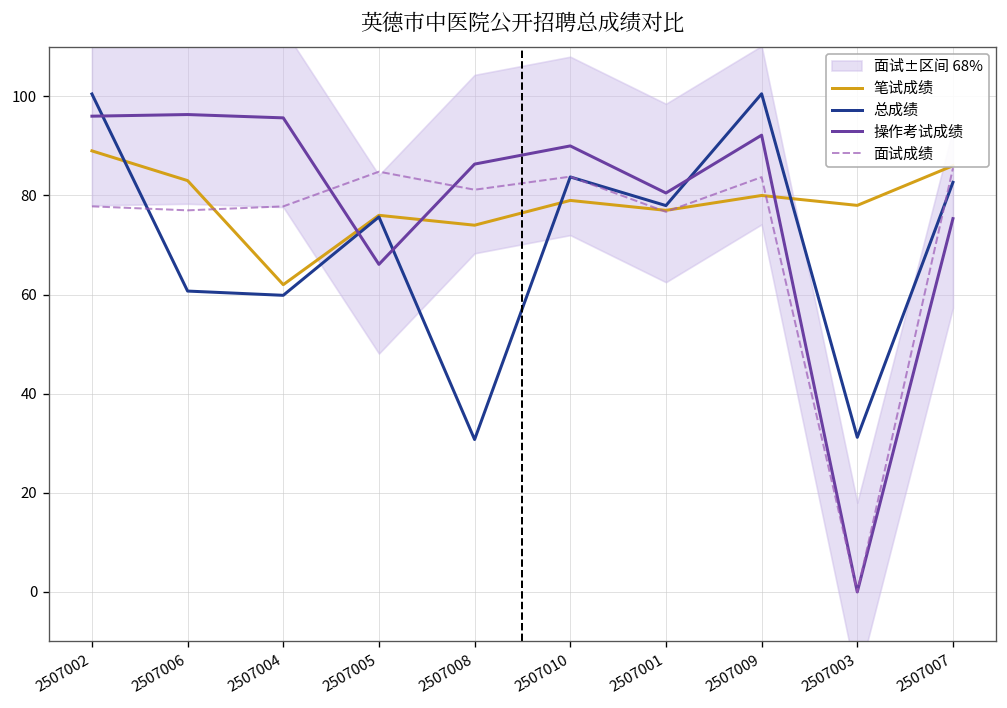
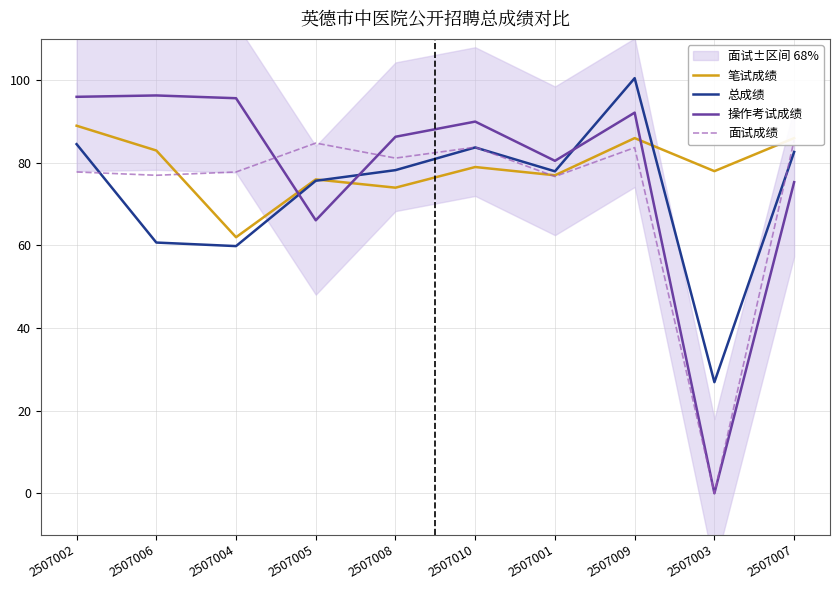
  {
    "笔试成绩": {
      "2507002": 89,
      "2507006": 83,
      "2507004": 62,
      "2507008": 74,
      "2507010": 79,
-     "2507009": 80,
+     "2507009": 86,
      "2507003": 78
    },
    "总成绩": {
-     "2507002": 100,
+     "2507002": 85,
      "2507006": 61,
      "2507004": 60,
-     "2507008": 31,
+     "2507008": 78,
      "2507001": 78,
      "2507009": 101,
-     "2507003": 31,
+     "2507003": 27,
      "2507007": 83
    }
  }
